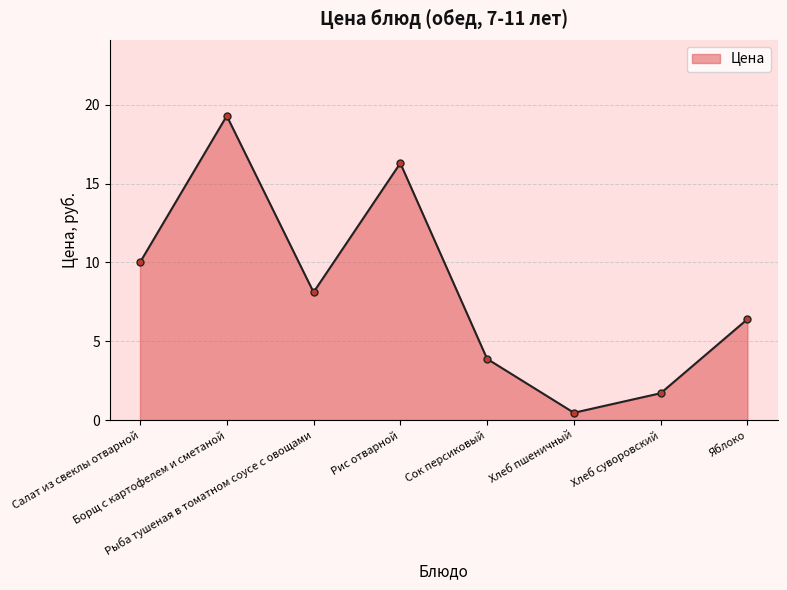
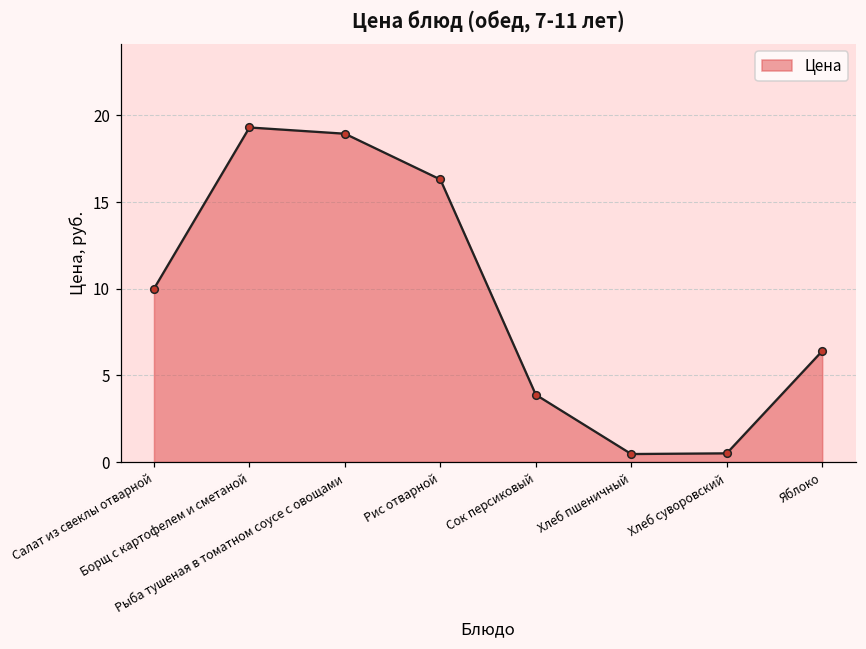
  {
    "Салат из свеклы отварной": 10.0,
    "Борщ с картофелем и сметаной": 19.3,
-   "Рыба тушеная в томатном соусе с овощами": 8.1,
+   "Рыба тушеная в томатном соусе с овощами": 18.9,
    "Рис отварной": 16.3,
    "Cок персиковый": 3.9,
    "Хлеб пшеничный": 0.5,
-   "Хлеб суворовский": 1.7,
+   "Хлеб суворовский": 0.5,
    "Яблоко": 6.4
  }
